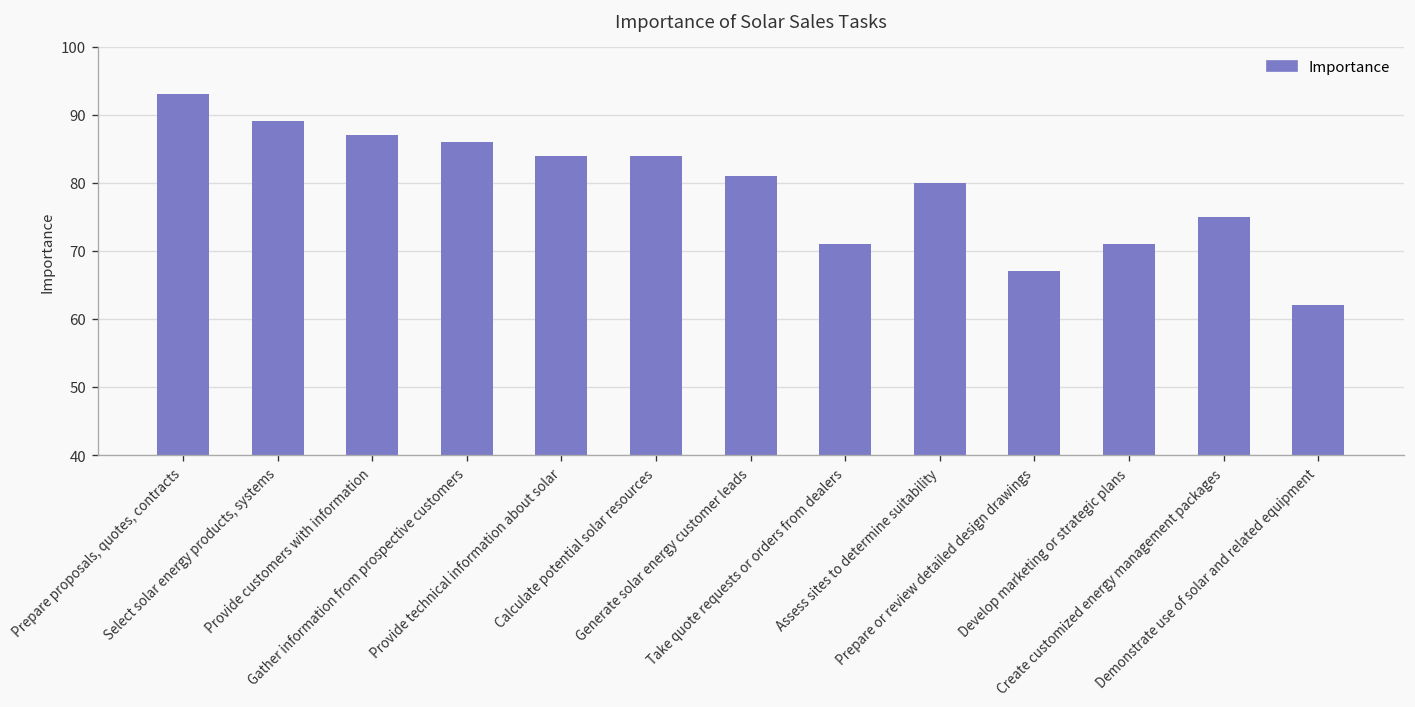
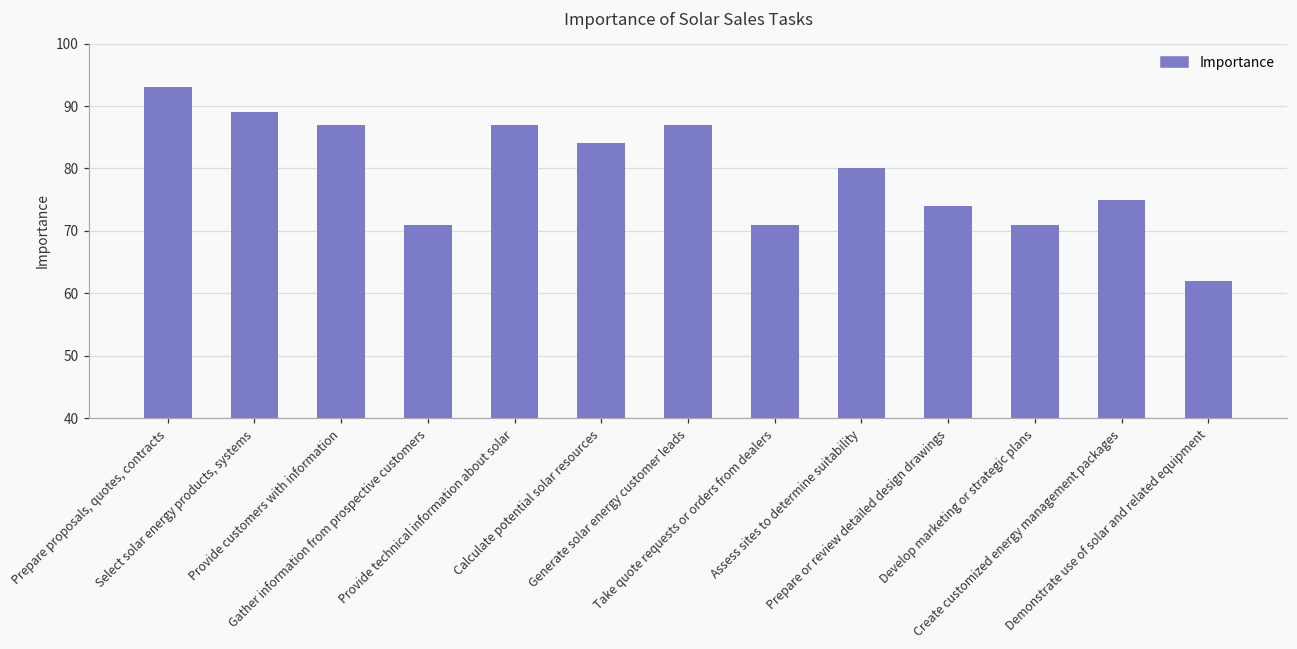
  {
    "Prepare proposals, quotes, contracts": 93,
    "Select solar energy products, systems": 89,
    "Provide customers with information": 87,
-   "Gather information from prospective customers": 86,
-   "Provide technical information about solar": 84,
+   "Gather information from prospective customers": 71,
+   "Provide technical information about solar": 87,
    "Calculate potential solar resources": 84,
-   "Generate solar energy customer leads": 81,
+   "Generate solar energy customer leads": 87,
    "Take quote requests or orders from dealers": 71,
    "Assess sites to determine suitability": 80,
-   "Prepare or review detailed design drawings": 67,
+   "Prepare or review detailed design drawings": 74,
    "Develop marketing or strategic plans": 71,
    "Create customized energy management packages": 75,
    "Demonstrate use of solar and related equipment": 62
  }
